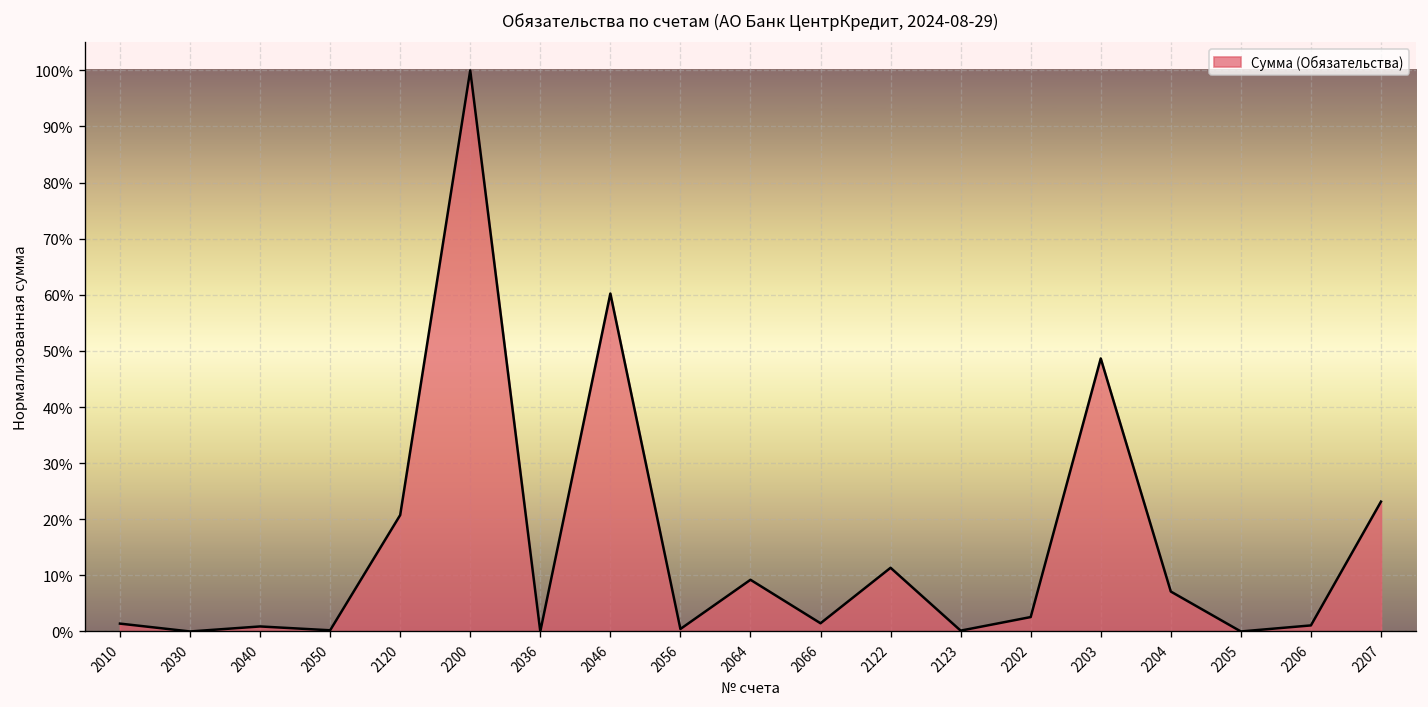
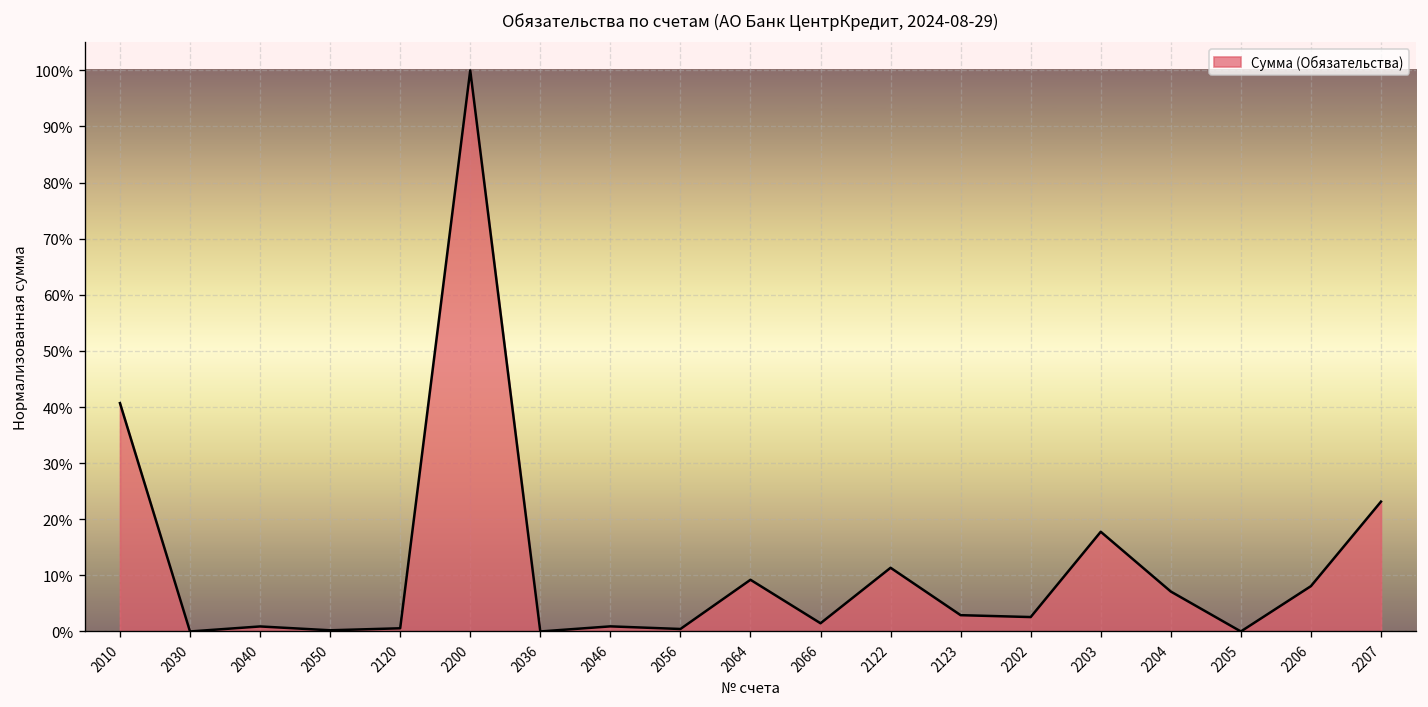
  {
-   "2010": "1%",
+   "2010": "41%",
    "2030": "0%",
    "2040": "1%",
    "2050": "0%",
-   "2120": "21%",
+   "2120": "1%",
    "2200": "100%",
    "2036": "0%",
-   "2046": "60%",
+   "2046": "1%",
    "2056": "0%",
    "2064": "9%",
    "2066": "1%",
    "2122": "11%",
-   "2123": "0%",
+   "2123": "3%",
    "2202": "3%",
-   "2203": "49%",
+   "2203": "18%",
    "2204": "7%",
    "2205": "0%",
-   "2206": "1%",
+   "2206": "8%",
    "2207": "23%"
  }
